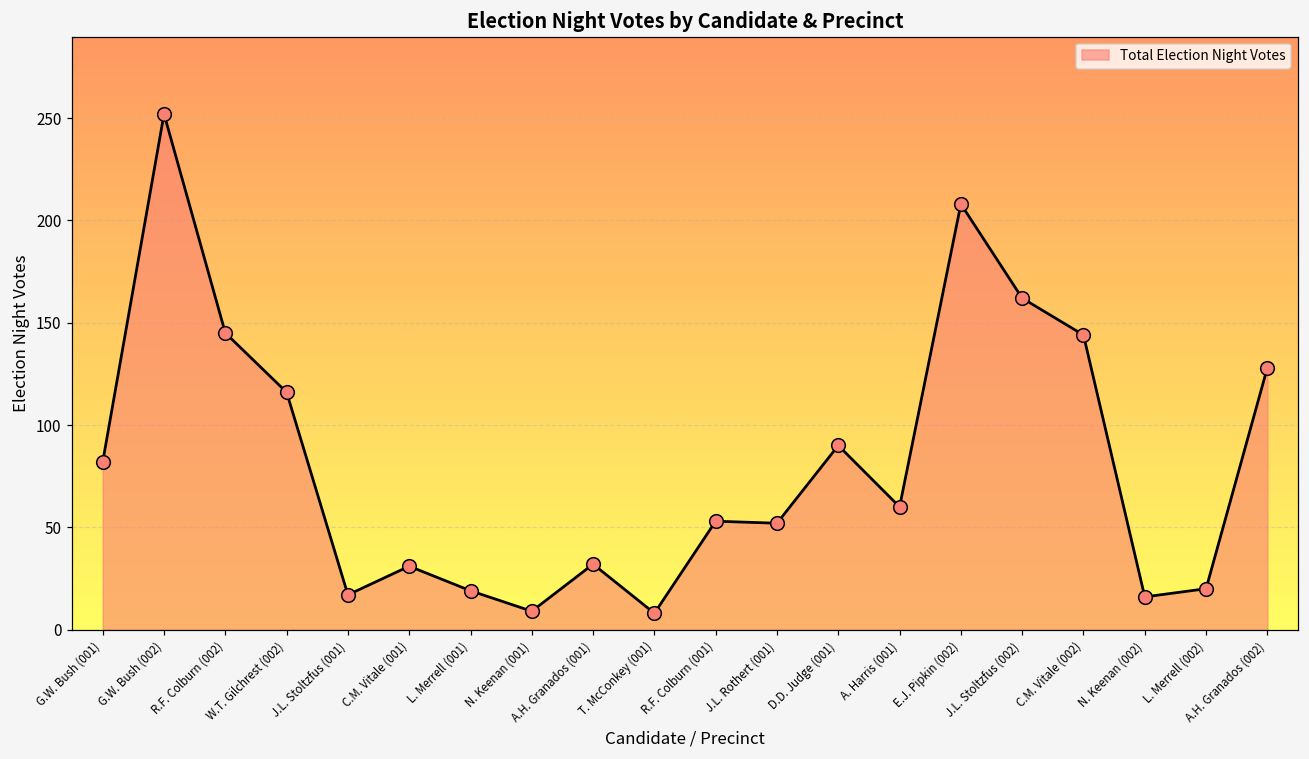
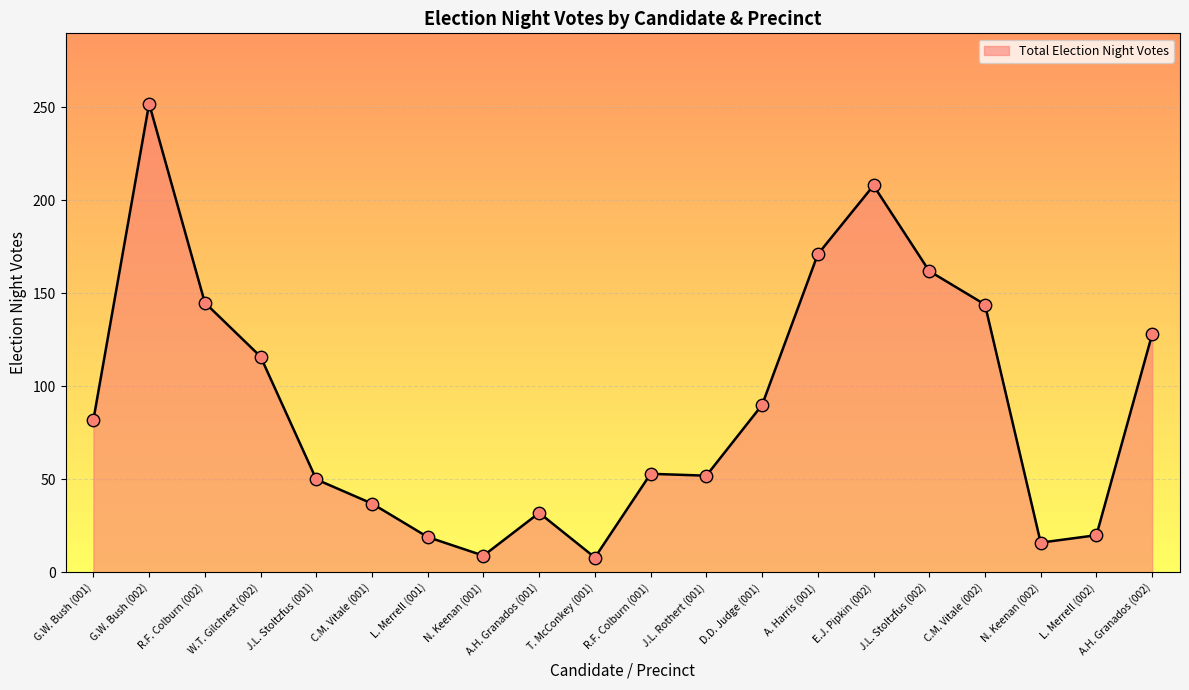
  {
    "G.W. Bush (001)": 82,
    "G.W. Bush (002)": 252,
    "R.F. Colburn (002)": 145,
    "W.T. Gilchrest (002)": 116,
-   "J.L. Stoltzfus (001)": 17,
-   "C.M. Vitale (001)": 31,
+   "J.L. Stoltzfus (001)": 50,
+   "C.M. Vitale (001)": 37,
    "L. Merrell (001)": 19,
    "N. Keenan (001)": 9,
    "A.H. Granados (001)": 32,
    "T. McConkey (001)": 8,
    "R.F. Colburn (001)": 53,
    "J.L. Rothert (001)": 52,
    "D.D. Judge (001)": 90,
-   "A. Harris (001)": 60,
+   "A. Harris (001)": 171,
    "E.J. Pipkin (002)": 208,
    "J.L. Stoltzfus (002)": 162,
    "C.M. Vitale (002)": 144,
    "N. Keenan (002)": 16,
    "L. Merrell (002)": 20,
    "A.H. Granados (002)": 128
  }
